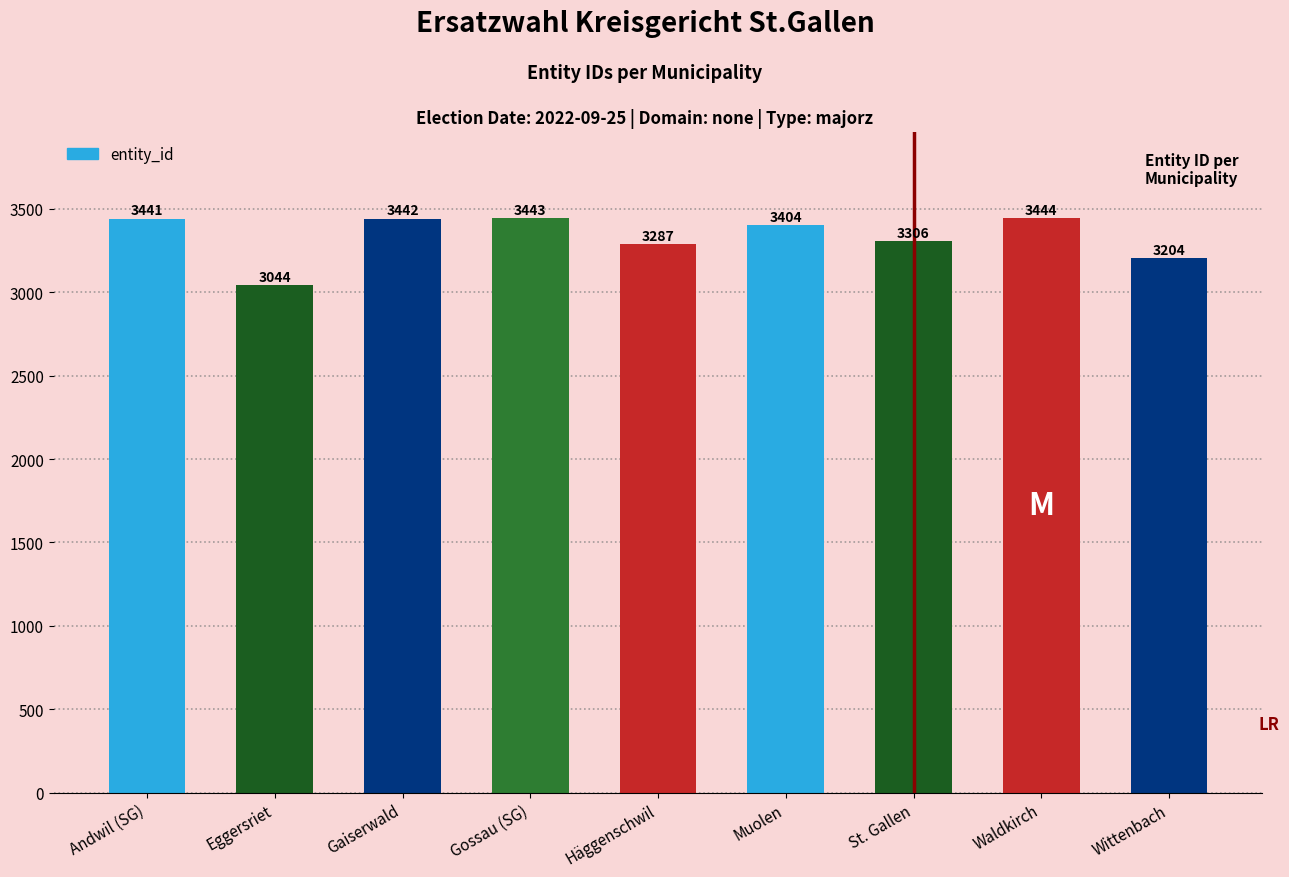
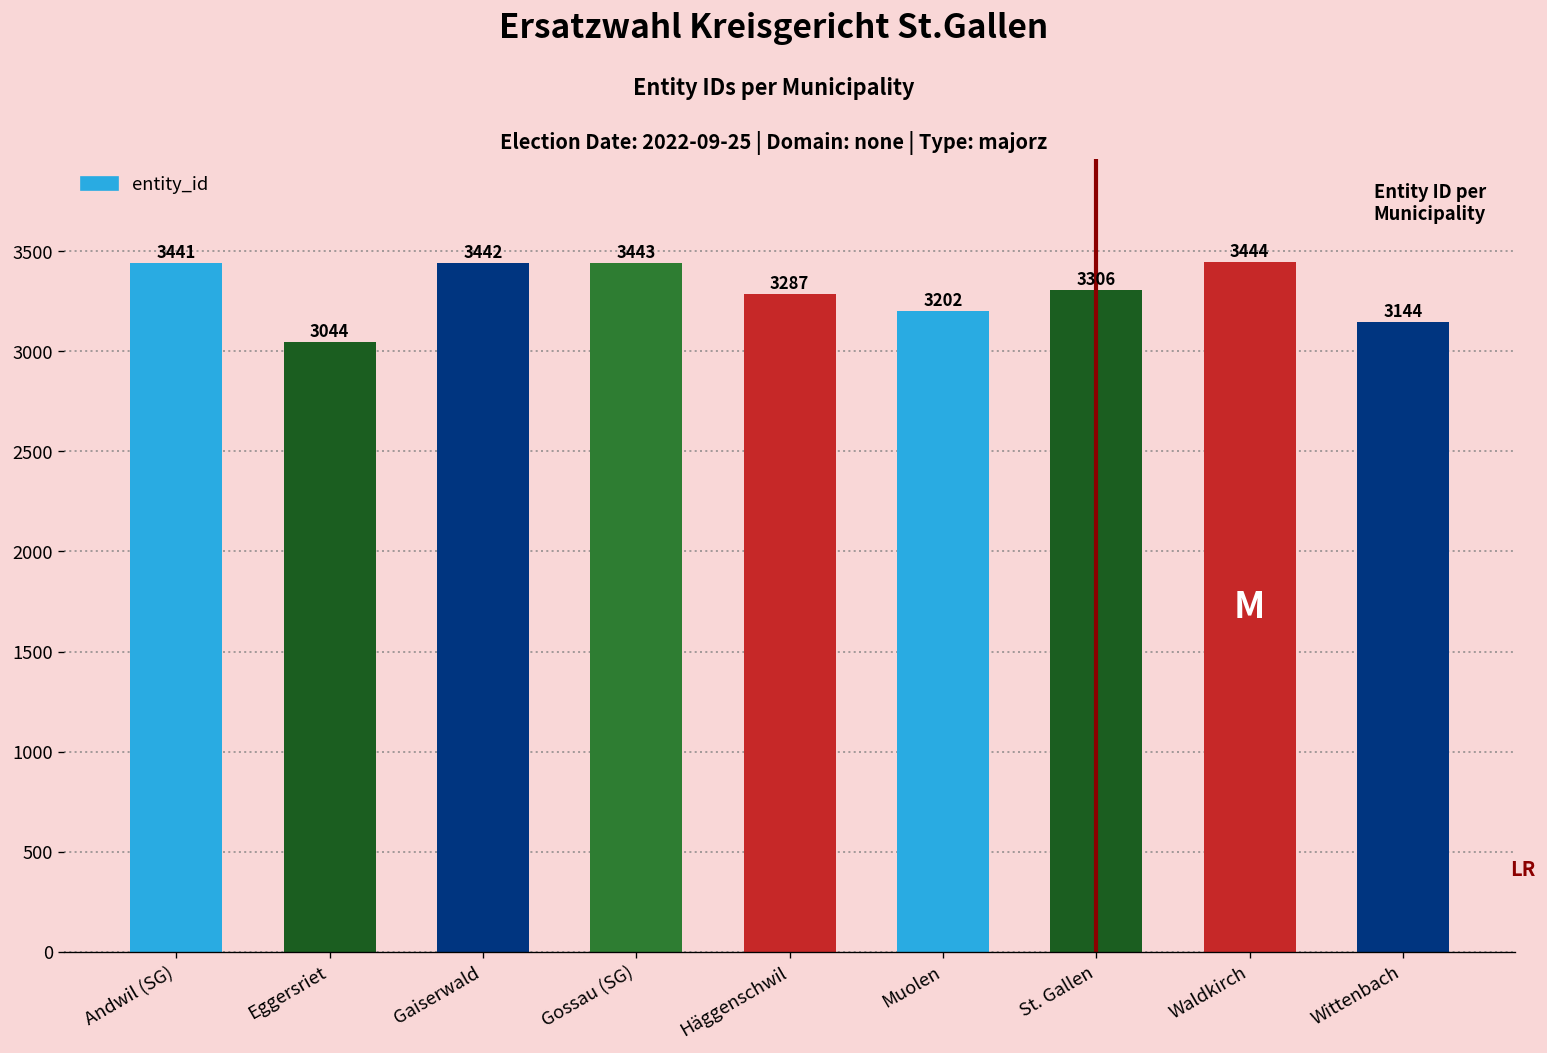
  {
    "Andwil (SG)": 3441,
    "Eggersriet": 3044,
    "Gaiserwald": 3442,
    "Gossau (SG)": 3443,
    "Häggenschwil": 3287,
-   "Muolen": 3404,
+   "Muolen": 3202,
    "St. Gallen": 3306,
    "Waldkirch": 3444,
-   "Wittenbach": 3204
+   "Wittenbach": 3144
  }
